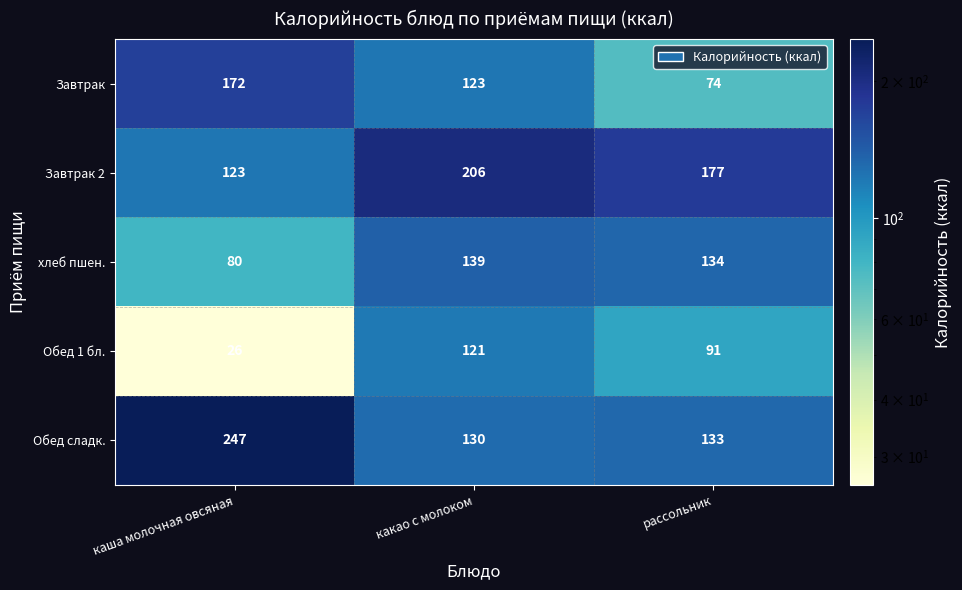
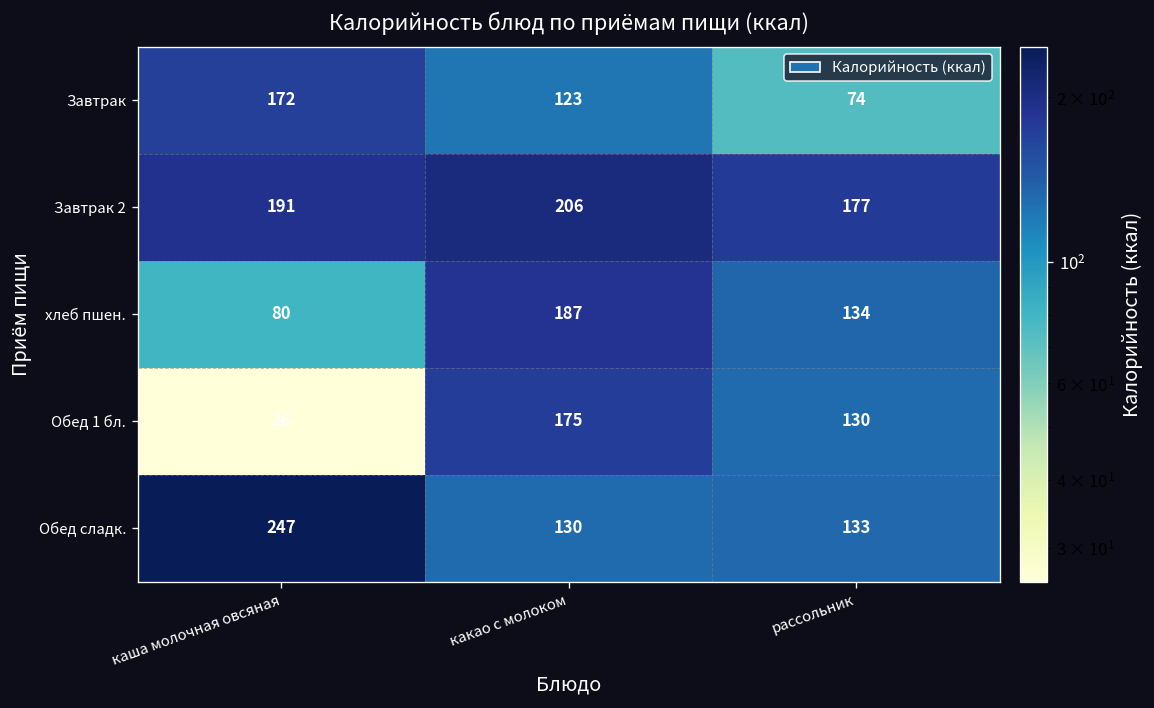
  {
    "Завтрак": {
      "каша молочная овсяная": 172,
      "какао с молоком": 123,
      "рассольник": 74
    },
    "Завтрак 2": {
-     "каша молочная овсяная": 123,
+     "каша молочная овсяная": 191,
      "какао с молоком": 206,
      "рассольник": 177
    },
    "хлеб пшен.": {
      "каша молочная овсяная": 80,
-     "какао с молоком": 139,
+     "какао с молоком": 187,
      "рассольник": 134
    },
    "Обед 1 бл.": {
-     "какао с молоком": 121,
-     "рассольник": 91
+     "какао с молоком": 175,
+     "рассольник": 130
    },
    "Обед сладк.": {
      "каша молочная овсяная": 247,
      "какао с молоком": 130,
      "рассольник": 133
    }
  }
